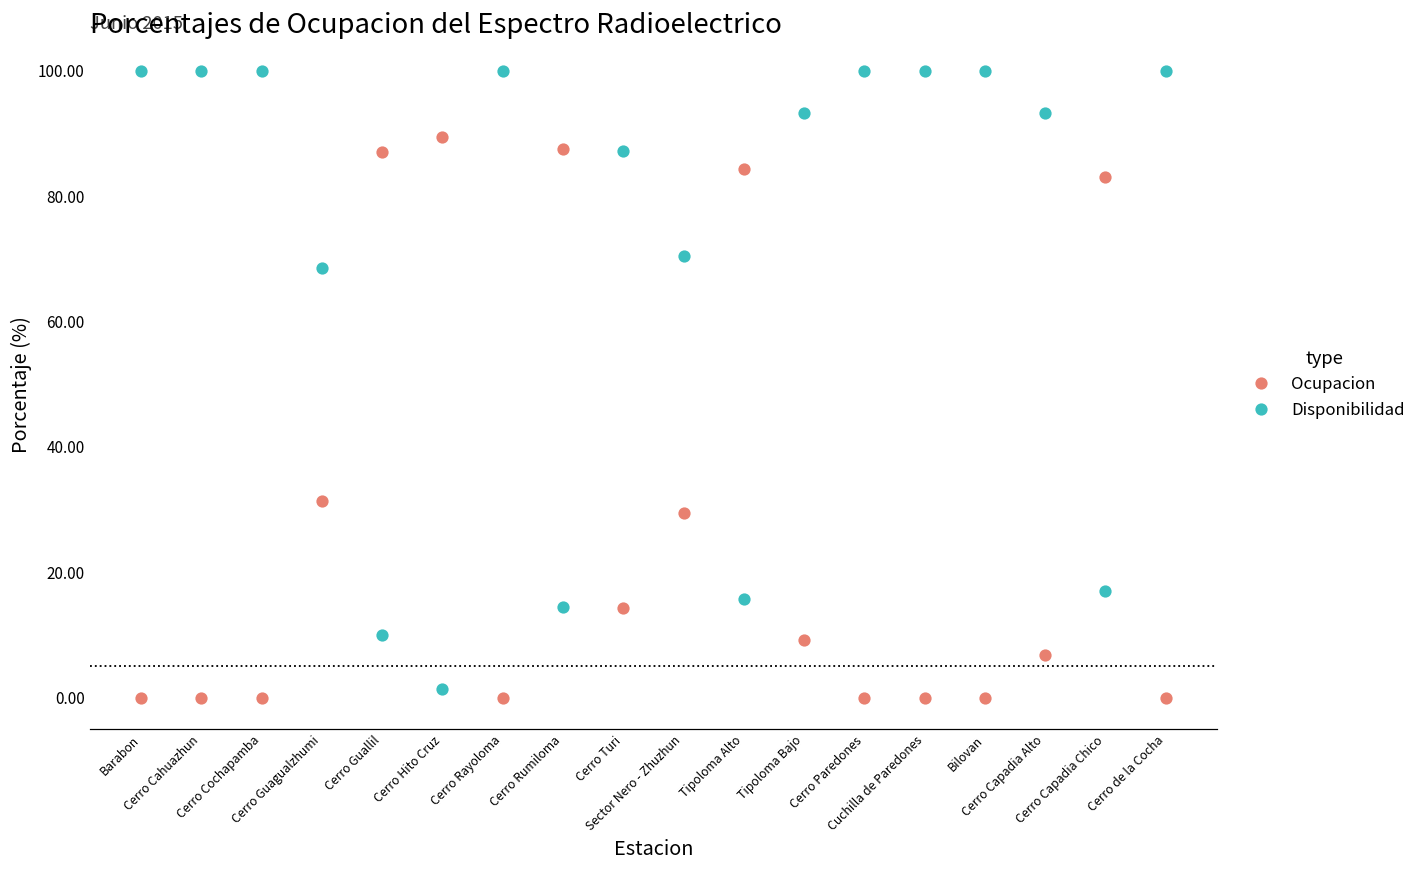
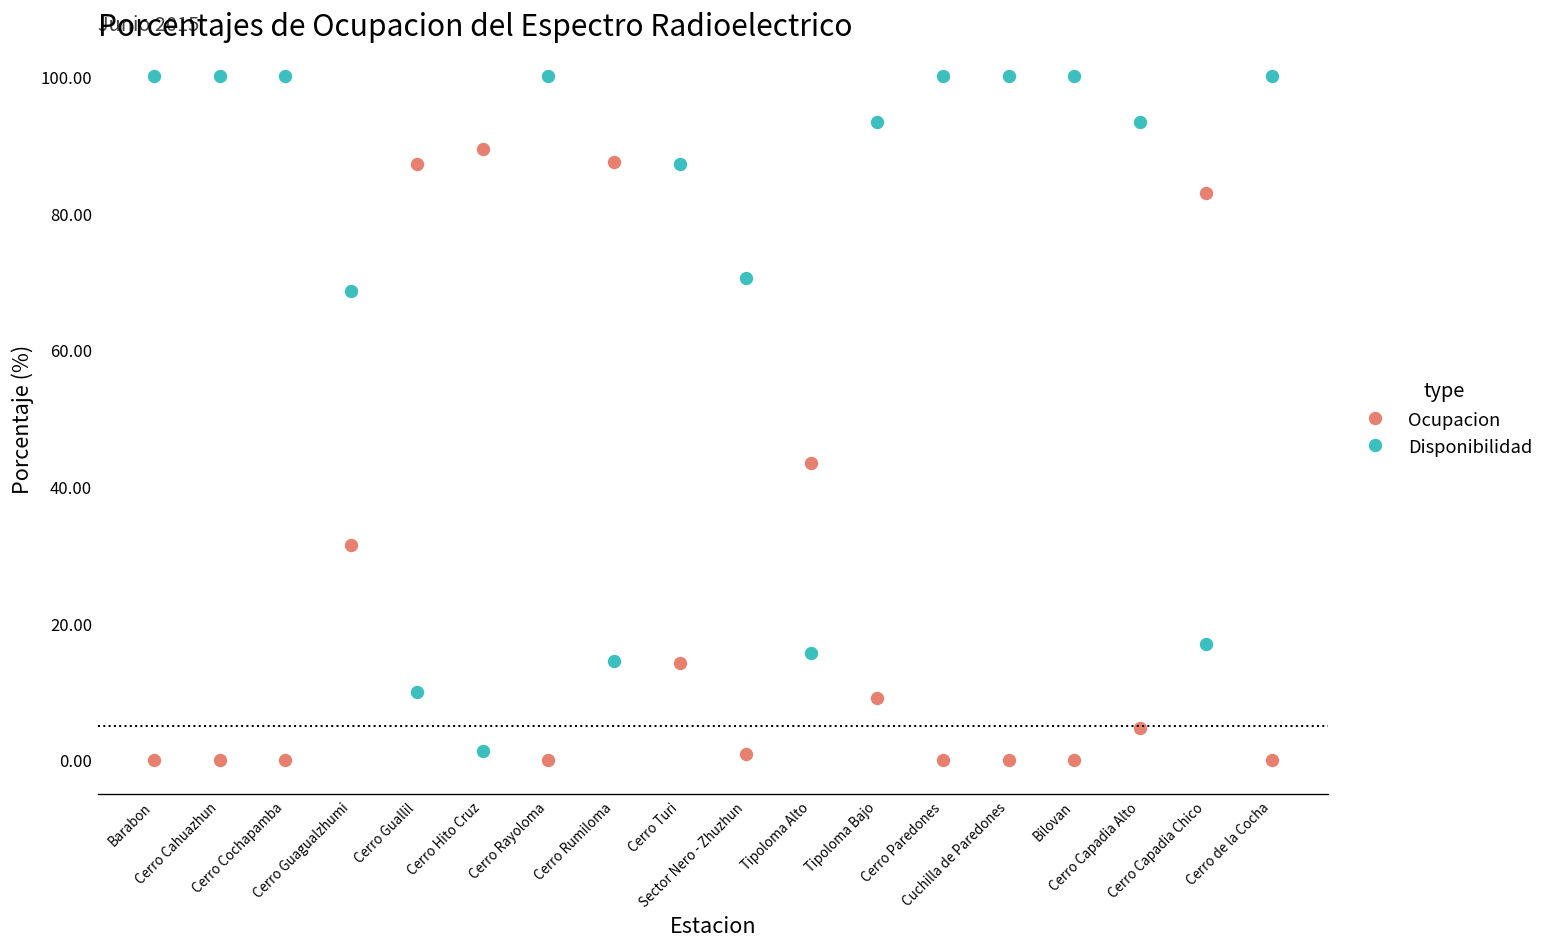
  {
    "Ocupacion": {
      "Barabon": 0,
      "Cerro Cahuazhun": 0,
      "Cerro Cochapamba": 0,
      "Cerro Guagualzhumi": 31,
      "Cerro Guallil": 87,
      "Cerro Hito Cruz": 89,
      "Cerro Rayoloma": 0,
      "Cerro Rumiloma": 88,
      "Cerro Turi": 14,
-     "Sector Nero - Zhuzhun": 29,
-     "Tipoloma Alto": 84,
+     "Sector Nero - Zhuzhun": 1,
+     "Tipoloma Alto": 44,
      "Tipoloma Bajo": 9,
      "Cerro Paredones": 0,
      "Cuchilla de Paredones": 0,
      "Bilovan": 0,
-     "Cerro Capadia Alto": 7,
+     "Cerro Capadia Alto": 5,
      "Cerro Capadia Chico": 83,
      "Cerro de la Cocha": 0
    },
    "Disponibilidad": {
      "Barabon": 100,
      "Cerro Cahuazhun": 100,
      "Cerro Cochapamba": 100,
      "Cerro Guagualzhumi": 69,
      "Cerro Guallil": 10,
      "Cerro Hito Cruz": 1,
      "Cerro Rayoloma": 100,
      "Cerro Rumiloma": 15,
      "Cerro Turi": 87,
      "Sector Nero - Zhuzhun": 71,
      "Tipoloma Alto": 16,
      "Tipoloma Bajo": 93,
      "Cerro Paredones": 100,
      "Cuchilla de Paredones": 100,
      "Bilovan": 100,
      "Cerro Capadia Alto": 93,
      "Cerro Capadia Chico": 17,
      "Cerro de la Cocha": 100
    }
  }
